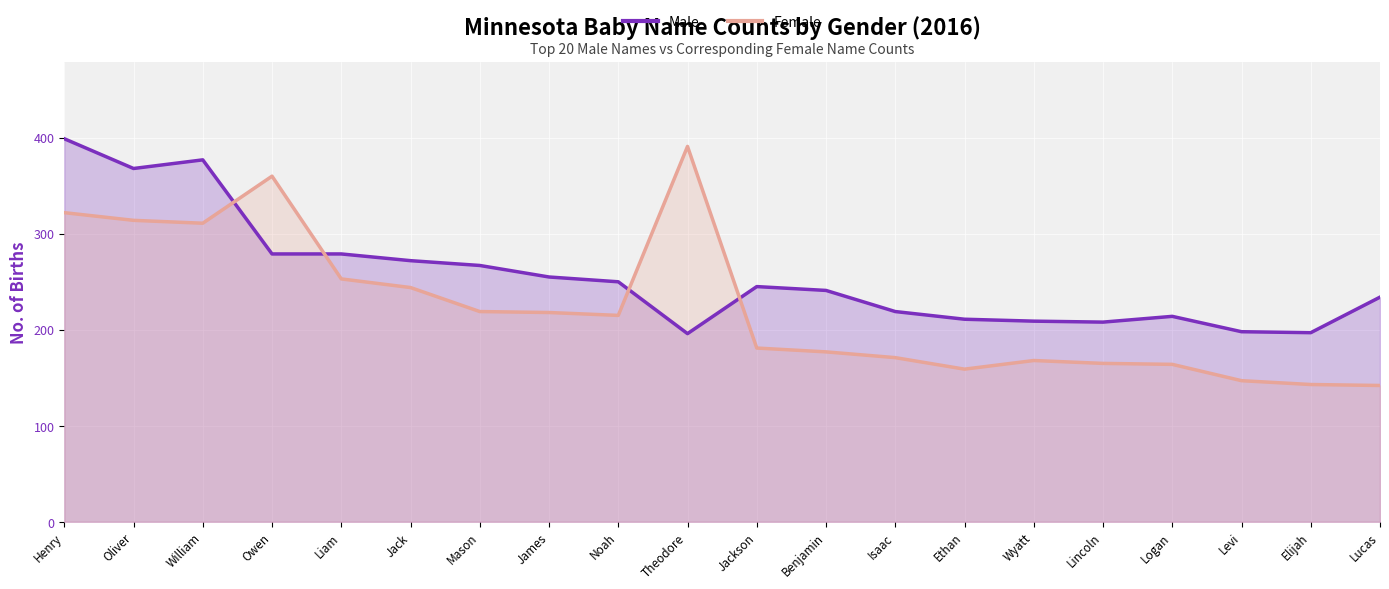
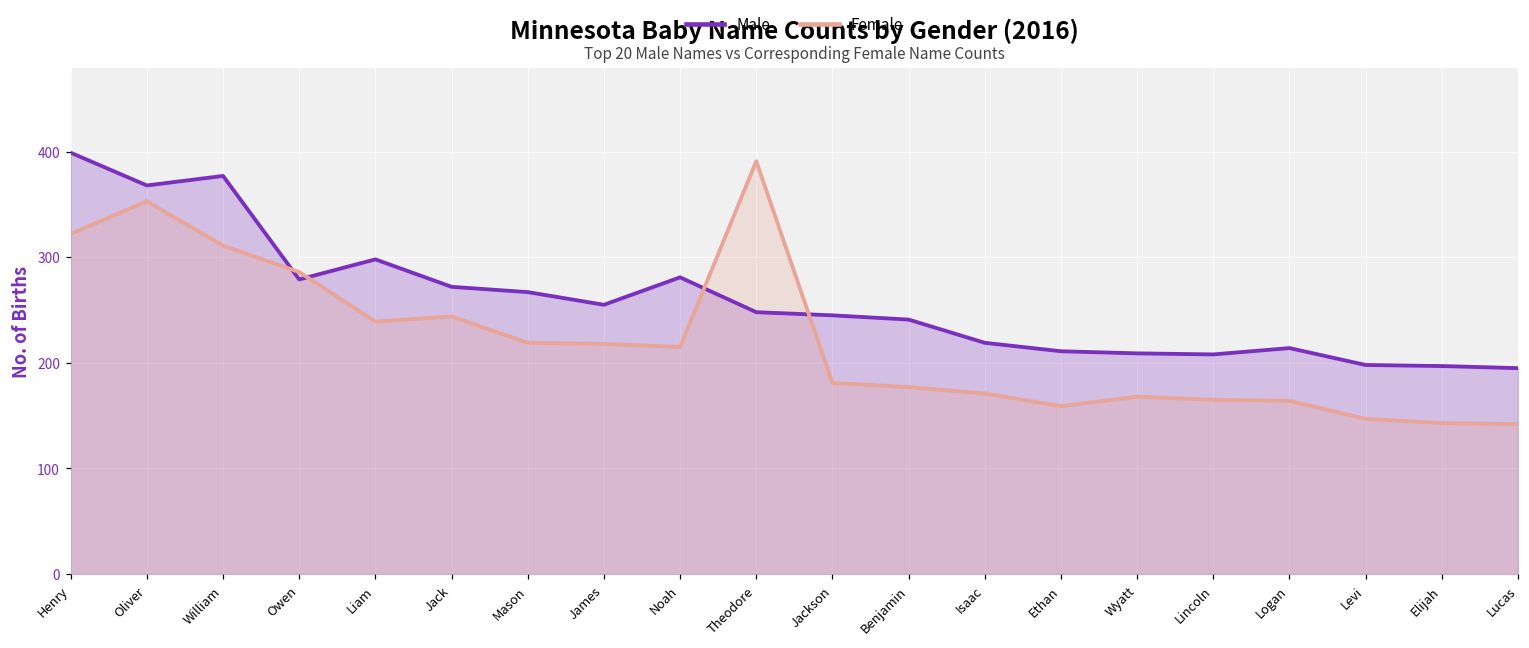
  {
    "Male": {
      "Henry": 400,
      "Oliver": 370,
      "William": 380,
      "Owen": 280,
-     "Liam": 280,
+     "Liam": 300,
      "Jack": 270,
      "Mason": 270,
      "James": 260,
-     "Noah": 250,
-     "Theodore": 200,
+     "Noah": 280,
+     "Theodore": 250,
      "Jackson": 250,
      "Benjamin": 240,
      "Isaac": 220,
      "Ethan": 210,
      "Wyatt": 210,
      "Lincoln": 210,
      "Logan": 210,
      "Levi": 200,
      "Elijah": 200,
-     "Lucas": 230
+     "Lucas": 200
    },
    "Female": {
      "Henry": 320,
-     "Oliver": 310,
+     "Oliver": 350,
      "William": 310,
-     "Owen": 360,
-     "Liam": 250,
+     "Owen": 290,
+     "Liam": 240,
      "Jack": 240,
      "Mason": 220,
      "James": 220,
      "Noah": 220,
      "Theodore": 390,
      "Jackson": 180,
      "Benjamin": 180,
      "Isaac": 170,
      "Ethan": 160,
      "Wyatt": 170,
      "Lincoln": 170,
      "Logan": 160,
      "Levi": 150,
      "Elijah": 140,
      "Lucas": 140
    }
  }
